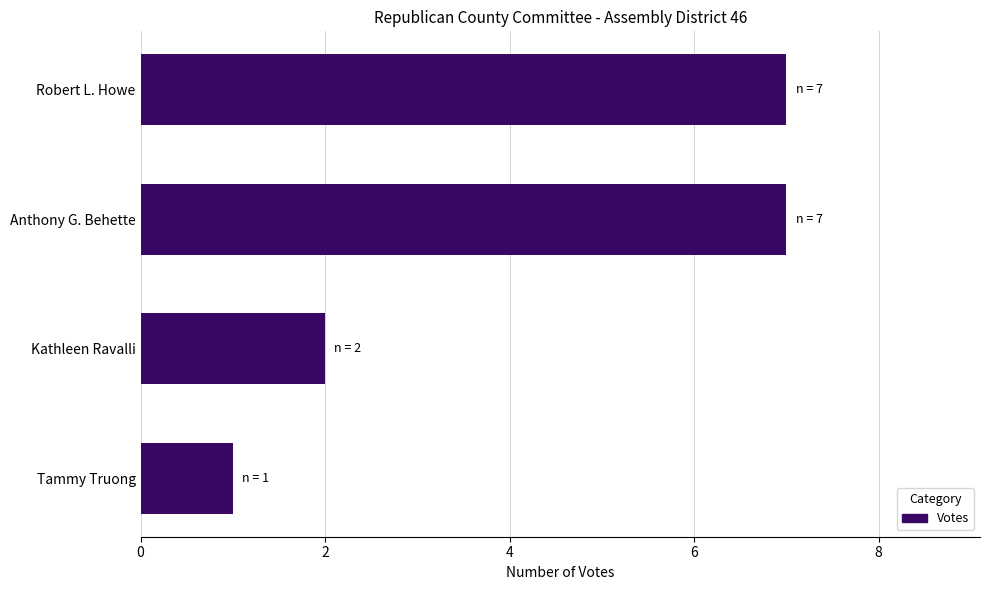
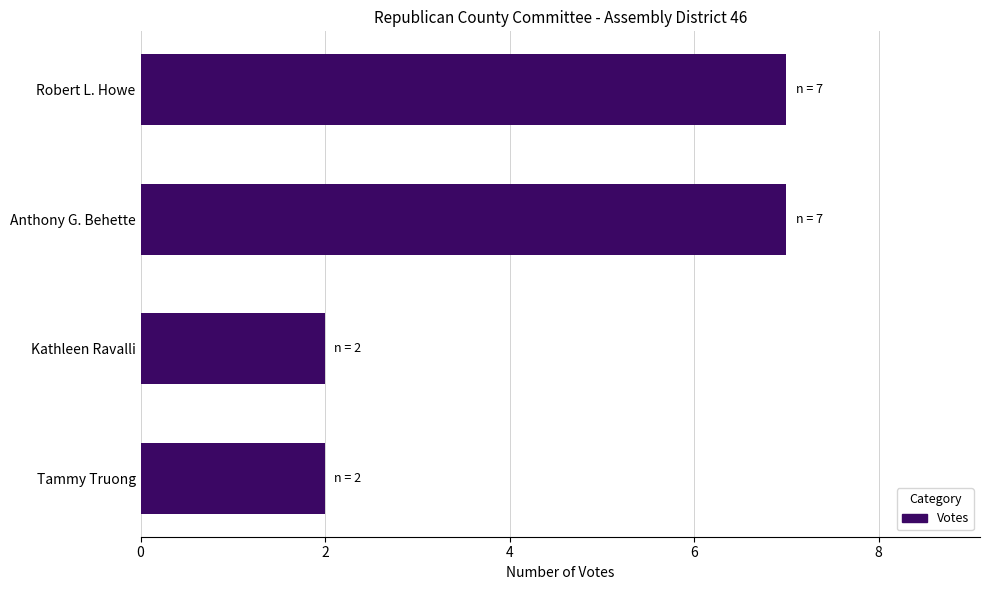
  {
    "Robert L. Howe": 7,
    "Anthony G. Behette": 7,
    "Kathleen Ravalli": 2,
-   "Tammy Truong": 1
+   "Tammy Truong": 2
  }
